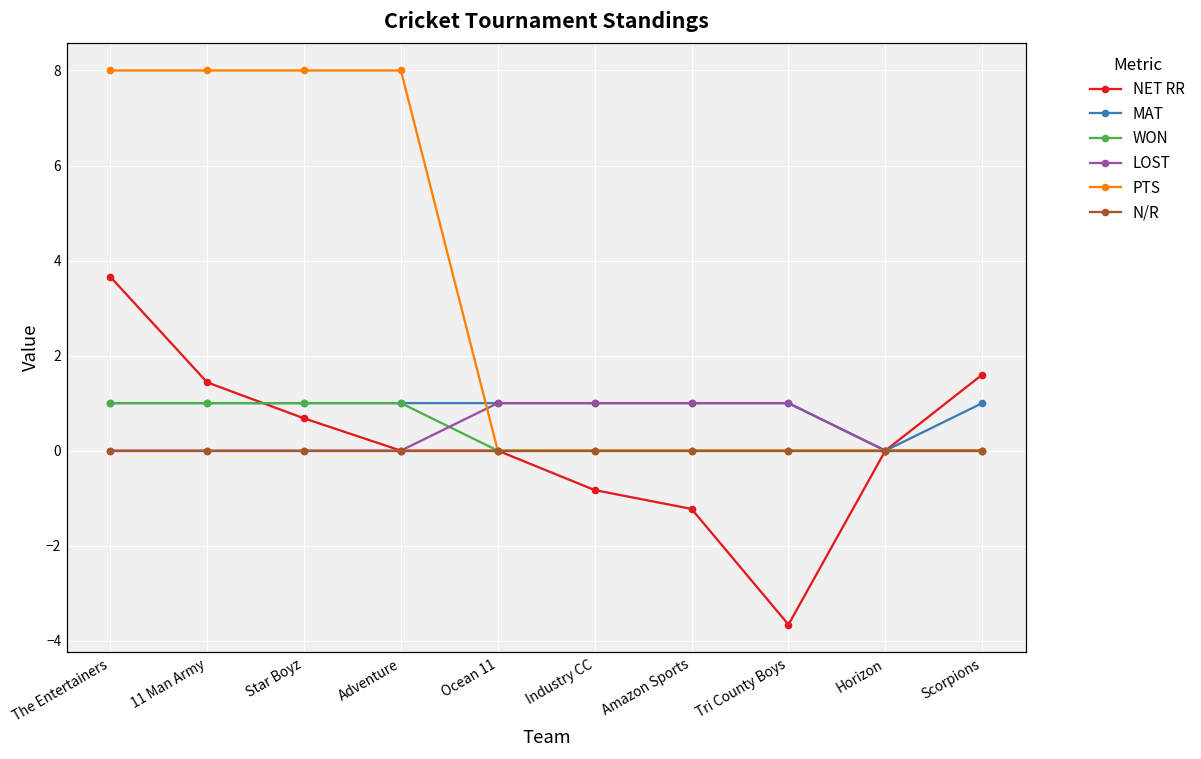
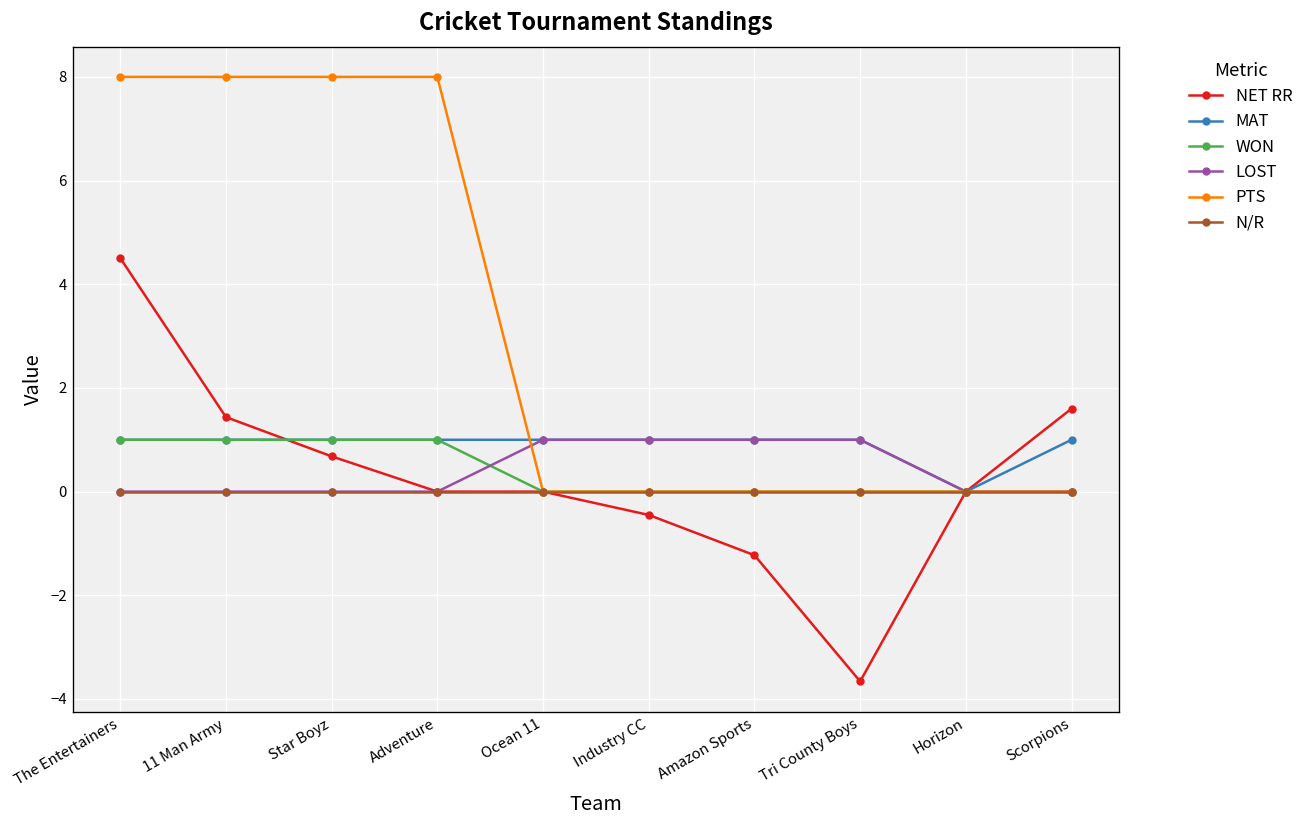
  {
    "NET RR": {
-     "The Entertainers": 3.7,
+     "The Entertainers": 4.5,
      "11 Man Army": 1.4,
      "Star Boyz": 0.7,
-     "Industry CC": -0.8,
+     "Industry CC": -0.5,
      "Amazon Sports": -1.2,
      "Tri County Boys": -3.7,
      "Scorpions": 1.6
    },
    "MAT": {
      "Scorpions": 1.0
    },
    "PTS": {
      "The Entertainers": 8.0,
      "11 Man Army": 8.0,
      "Star Boyz": 8.0,
      "Adventure": 8.0
    }
  }
